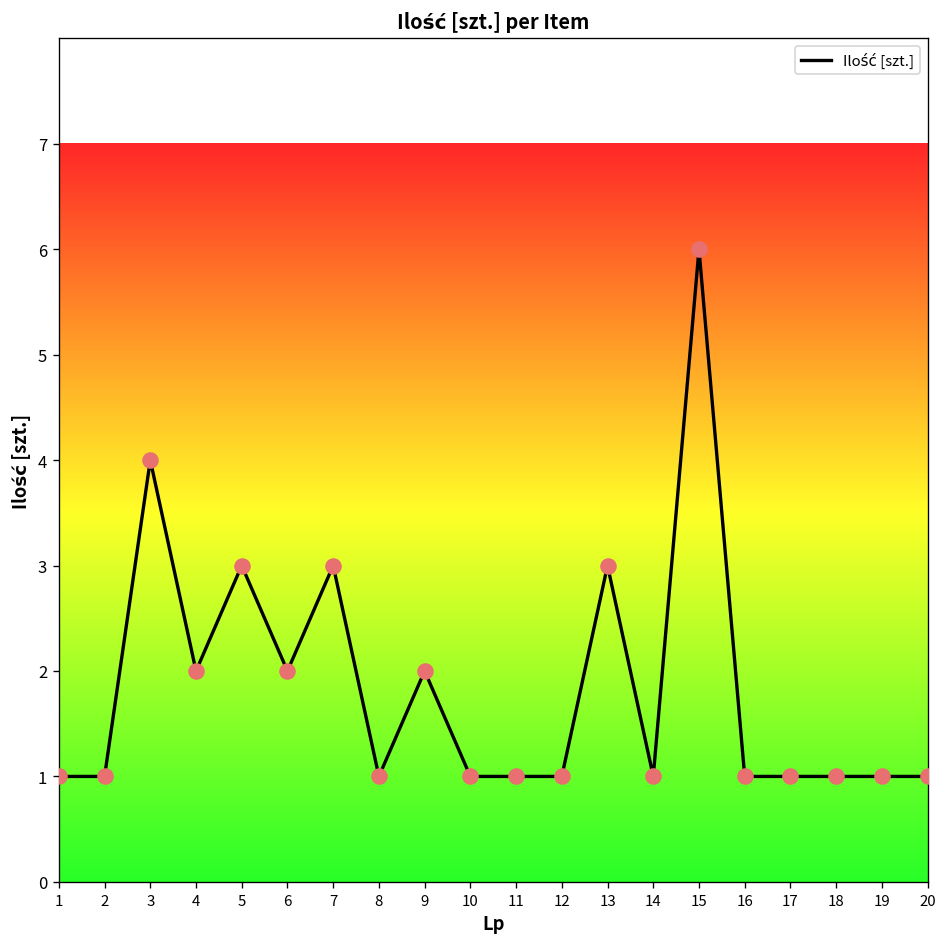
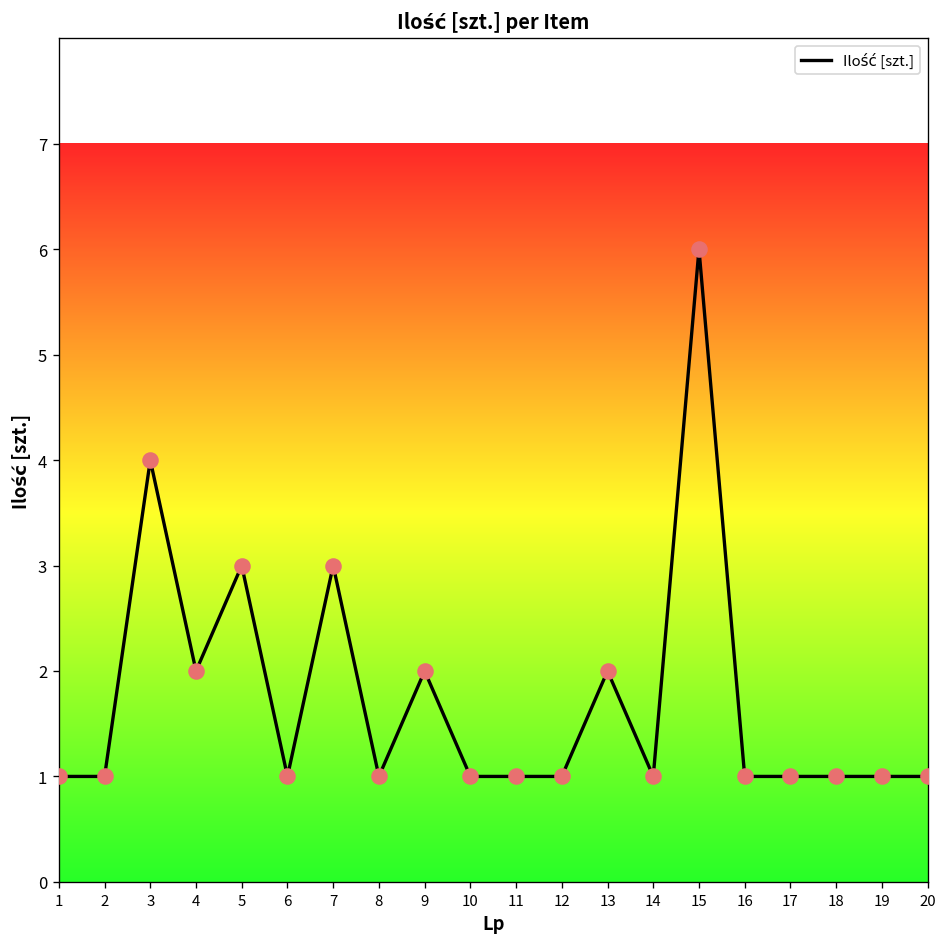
  {
    "1": 1,
    "2": 1,
    "3": 4,
    "4": 2,
    "5": 3,
-   "6": 2,
+   "6": 1,
    "7": 3,
    "8": 1,
    "9": 2,
    "10": 1,
    "11": 1,
    "12": 1,
-   "13": 3,
+   "13": 2,
    "14": 1,
    "15": 6,
    "16": 1,
    "17": 1,
    "18": 1,
    "19": 1,
    "20": 1
  }
